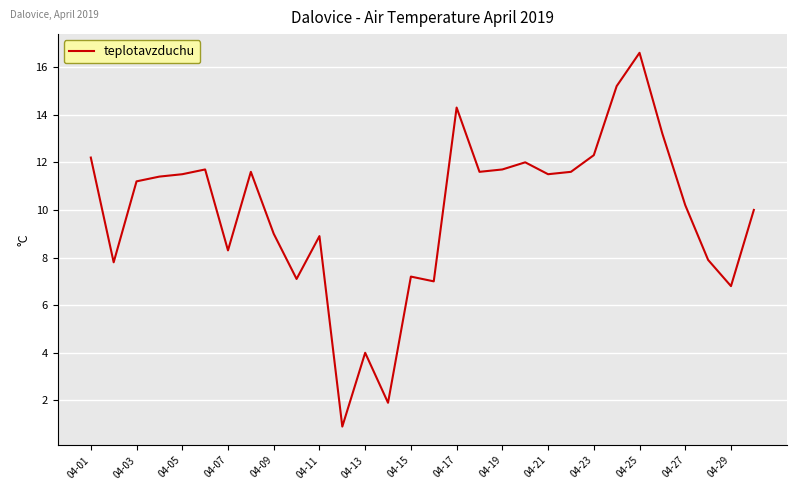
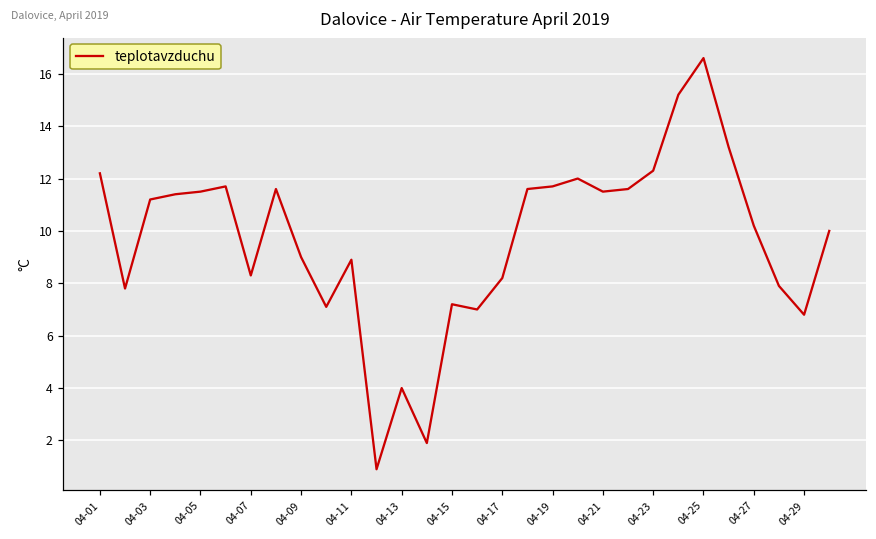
  {
    "04-01": 12.2,
    "04-03": 11.2,
    "04-05": 11.5,
    "04-07": 8.3,
    "04-09": 9.0,
    "04-11": 8.9,
    "04-13": 4.0,
    "04-15": 7.2,
-   "04-17": 14.3,
+   "04-17": 8.2,
    "04-19": 11.7,
    "04-21": 11.5,
    "04-23": 12.3,
    "04-25": 16.6,
    "04-27": 10.2,
    "04-29": 6.8
  }
